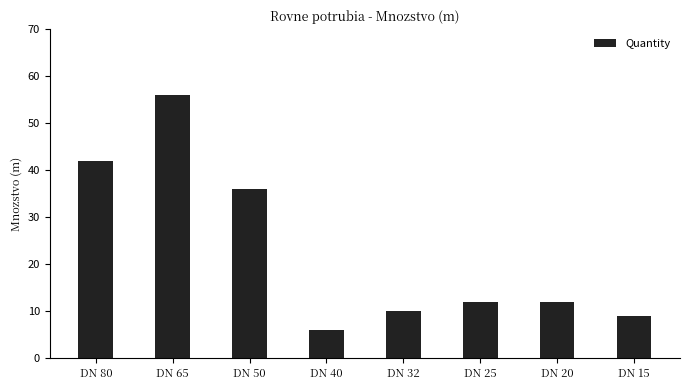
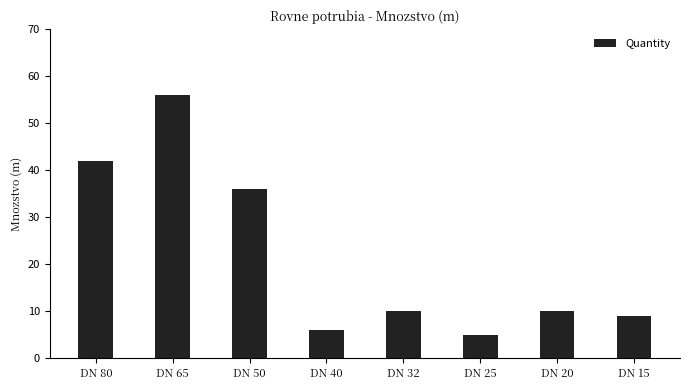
  {
    "DN 80": 42,
    "DN 65": 56,
    "DN 50": 36,
    "DN 40": 6,
    "DN 32": 10,
-   "DN 25": 12,
-   "DN 20": 12,
+   "DN 25": 5,
+   "DN 20": 10,
    "DN 15": 9
  }
